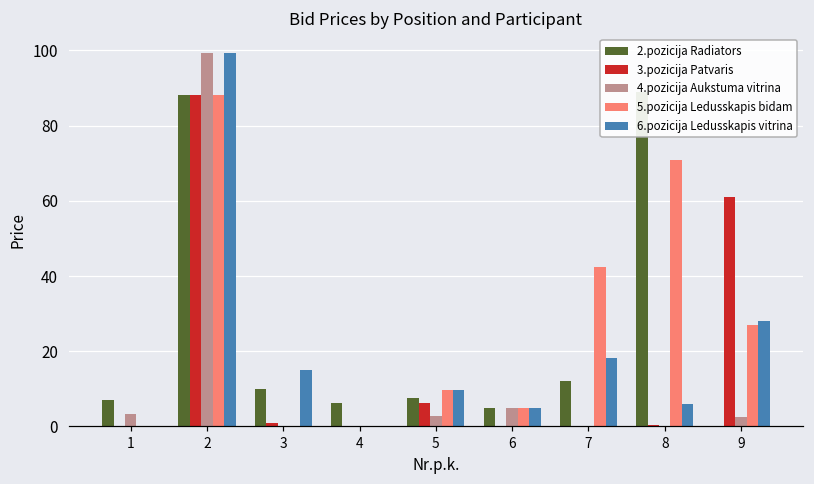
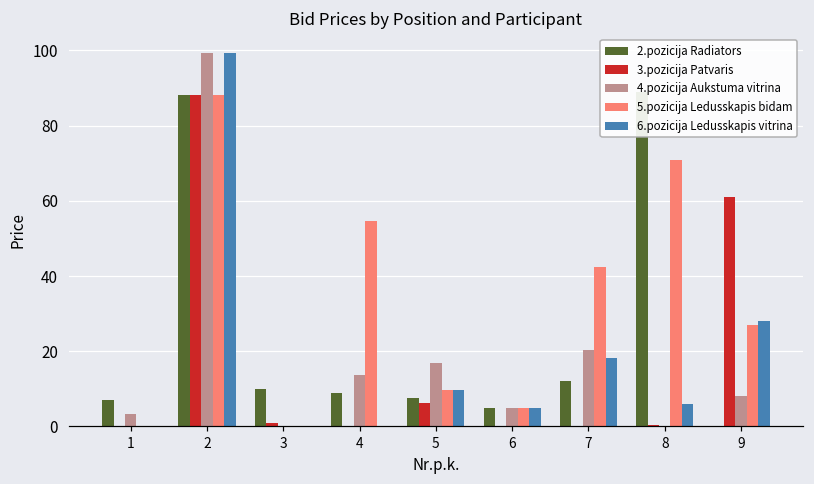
  {
    "2.pozicija Radiators": {
      "1": 7,
      "2": 88,
      "3": 10,
-     "4": 6,
+     "4": 9,
      "5": 8,
      "6": 5,
      "7": 12,
      "9": 0
    },
    "3.pozicija Patvaris": {
      "1": 0,
      "2": 88,
      "3": 1,
      "4": 0,
      "5": 6,
      "6": 0,
      "7": 0,
      "9": 61
    },
    "4.pozicija Aukstuma vitrina": {
      "1": 3,
      "2": 99,
      "3": 0,
-     "4": 0,
-     "5": 3,
+     "4": 14,
+     "5": 17,
      "6": 5,
-     "7": 0,
+     "7": 20,
      "8": 0,
-     "9": 3
+     "9": 8
    },
    "5.pozicija Ledusskapis bidam": {
      "1": 0,
      "2": 88,
      "3": 0,
-     "4": 0,
+     "4": 55,
      "5": 10,
      "6": 5,
      "7": 42,
      "8": 71,
      "9": 27
    },
    "6.pozicija Ledusskapis vitrina": {
      "1": 0,
      "2": 99,
-     "3": 15,
+     "3": 0,
      "4": 0,
      "5": 10,
      "6": 5,
      "7": 18,
      "8": 6,
      "9": 28
    }
  }
